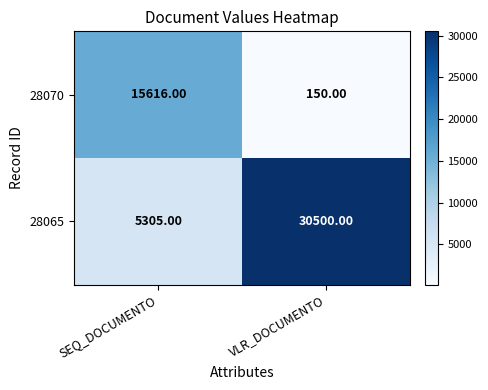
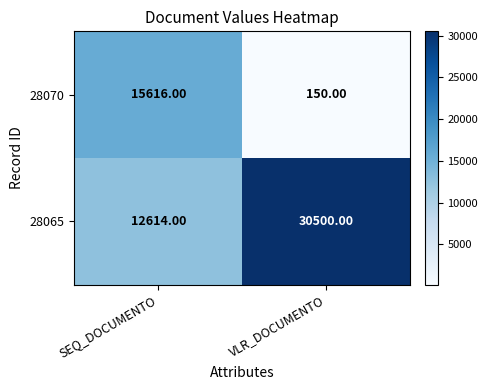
  {
    "28070": {
      "SEQ_DOCUMENTO": 15616.00,
      "VLR_DOCUMENTO": 150.00
    },
    "28065": {
-     "SEQ_DOCUMENTO": 5305.00,
+     "SEQ_DOCUMENTO": 12614.00,
      "VLR_DOCUMENTO": 30500.00
    }
  }
